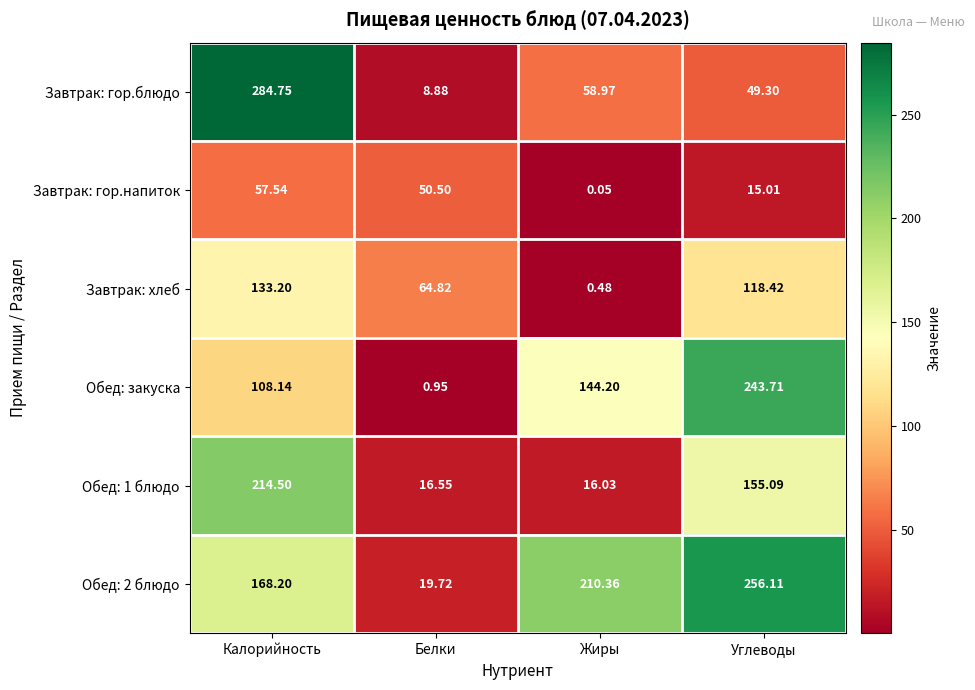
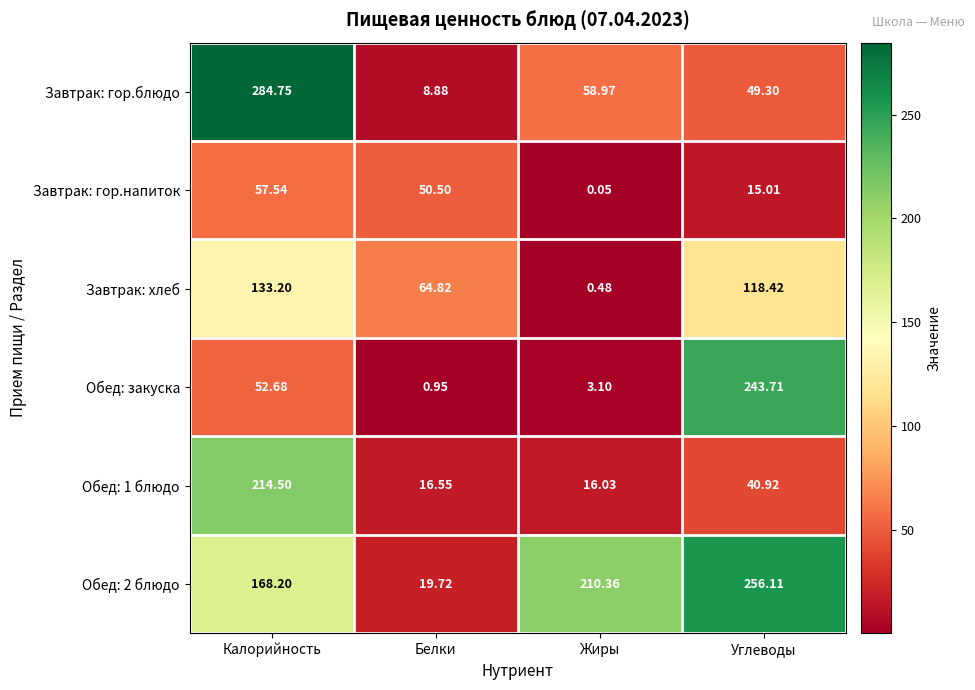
  {
    "Завтрак: гор.блюдо": {
      "Калорийность": 284.75,
      "Белки": 8.88,
      "Жиры": 58.97,
      "Углеводы": 49.30
    },
    "Завтрак: гор.напиток": {
      "Калорийность": 57.54,
      "Белки": 50.50,
      "Жиры": 0.05,
      "Углеводы": 15.01
    },
    "Завтрак: хлеб": {
      "Калорийность": 133.20,
      "Белки": 64.82,
      "Жиры": 0.48,
      "Углеводы": 118.42
    },
    "Обед: закуска": {
-     "Калорийность": 108.14,
+     "Калорийность": 52.68,
      "Белки": 0.95,
-     "Жиры": 144.20,
+     "Жиры": 3.10,
      "Углеводы": 243.71
    },
    "Обед: 1 блюдо": {
      "Калорийность": 214.50,
      "Белки": 16.55,
      "Жиры": 16.03,
-     "Углеводы": 155.09
+     "Углеводы": 40.92
    },
    "Обед: 2 блюдо": {
      "Калорийность": 168.20,
      "Белки": 19.72,
      "Жиры": 210.36,
      "Углеводы": 256.11
    }
  }
